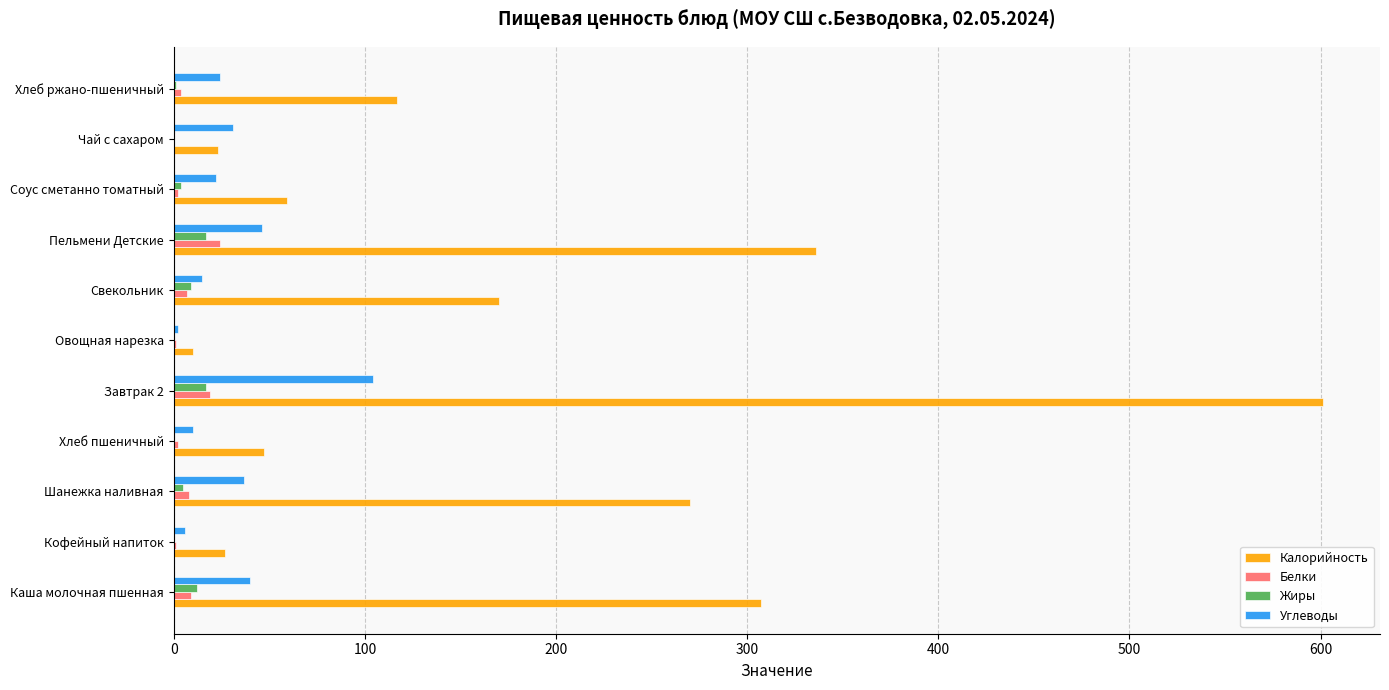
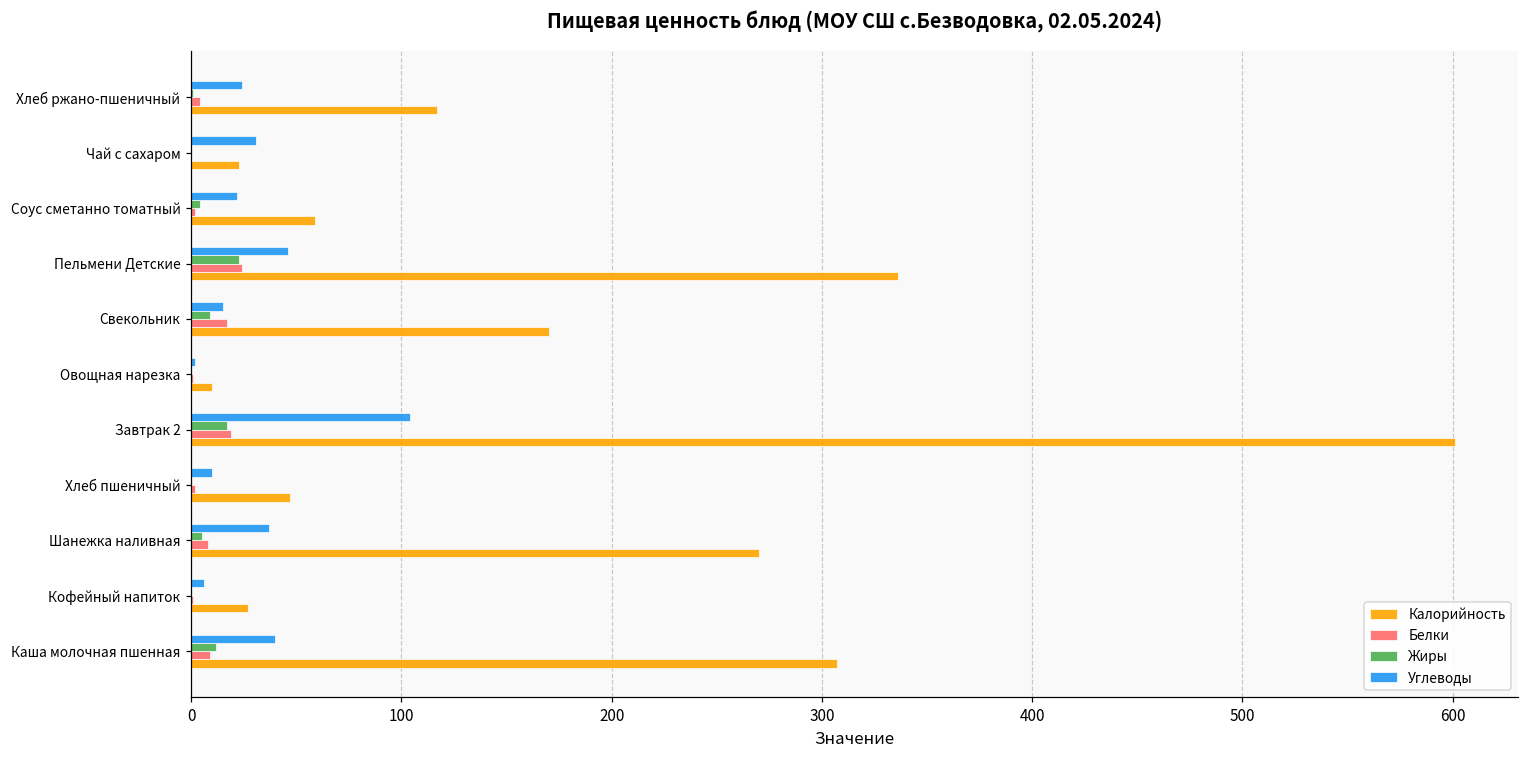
  {
    "Калорийность": {
      "Хлеб ржано-пшеничный": 117,
      "Чай с сахаром": 23,
      "Соус сметанно томатный": 59,
      "Пельмени Детские": 336,
      "Свекольник": 170,
      "Овощная нарезка": 10,
      "Завтрак 2": 601,
      "Хлеб пшеничный": 47,
      "Шанежка наливная": 270,
      "Кофейный напиток": 27,
      "Каша молочная пшенная": 307
    },
    "Белки": {
      "Хлеб ржано-пшеничный": 4,
      "Чай с сахаром": 0,
      "Соус сметанно томатный": 2,
      "Пельмени Детские": 24,
-     "Свекольник": 7,
+     "Свекольник": 17,
      "Завтрак 2": 19,
      "Хлеб пшеничный": 2,
      "Шанежка наливная": 8,
      "Каша молочная пшенная": 9
    },
    "Жиры": {
      "Чай с сахаром": 0,
      "Соус сметанно томатный": 4,
-     "Пельмени Детские": 17,
+     "Пельмени Детские": 23,
      "Свекольник": 9,
      "Овощная нарезка": 0,
      "Завтрак 2": 17,
      "Хлеб пшеничный": 0,
      "Шанежка наливная": 5,
      "Кофейный напиток": 0,
      "Каша молочная пшенная": 12
    },
    "Углеводы": {
      "Хлеб ржано-пшеничный": 24,
      "Чай с сахаром": 31,
      "Соус сметанно томатный": 22,
      "Пельмени Детские": 46,
      "Свекольник": 15,
      "Овощная нарезка": 2,
      "Завтрак 2": 104,
      "Хлеб пшеничный": 10,
      "Шанежка наливная": 37,
      "Кофейный напиток": 6,
      "Каша молочная пшенная": 40
    }
  }
